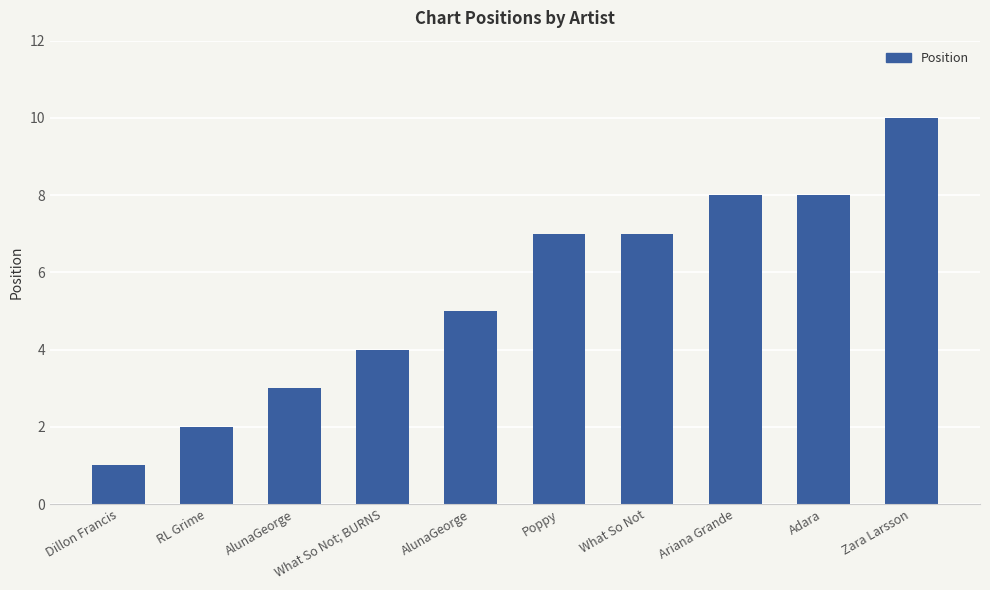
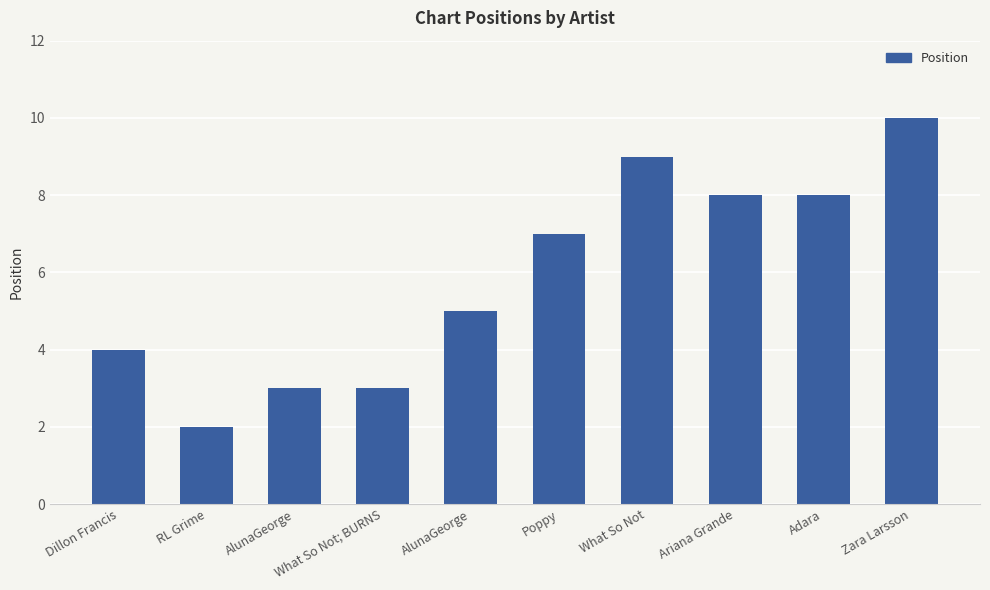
  {
-   "Dillon Francis": 1,
+   "Dillon Francis": 4,
    "RL Grime": 2,
-   "What So Not; BURNS": 4,
+   "What So Not; BURNS": 3,
    "Poppy": 7,
-   "What So Not": 7,
+   "What So Not": 9,
    "Ariana Grande": 8,
    "Adara": 8,
    "Zara Larsson": 10
  }
